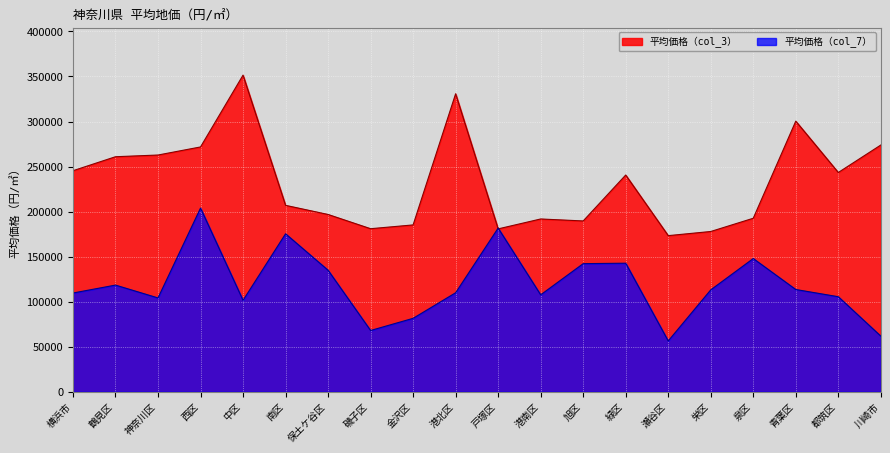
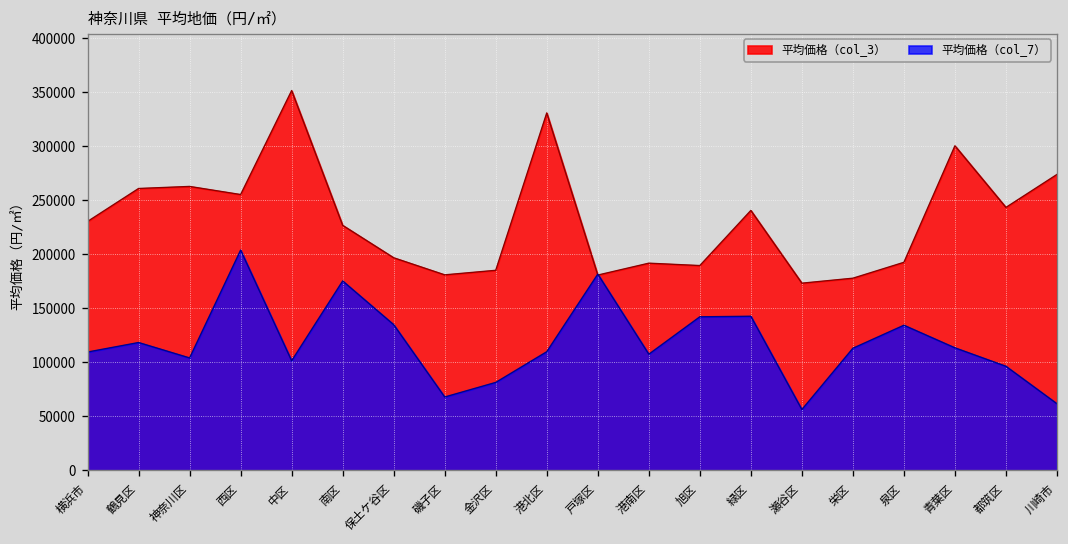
  {
    "平均価格（col_3）": {
-     "横浜市": 250000,
+     "横浜市": 230000,
      "鶴見区": 260000,
      "神奈川区": 260000,
-     "西区": 270000,
+     "西区": 260000,
      "中区": 350000,
-     "南区": 210000,
+     "南区": 230000,
      "保土ケ谷区": 200000,
      "磯子区": 180000,
      "金沢区": 190000,
      "港北区": 330000,
      "港南区": 190000,
      "旭区": 190000,
      "緑区": 240000,
      "瀬谷区": 170000,
      "栄区": 180000,
      "泉区": 190000,
      "青葉区": 300000,
      "都筑区": 240000,
      "川崎市": 270000
    },
    "平均価格（col_7）": {
      "横浜市": 110000,
      "鶴見区": 120000,
      "神奈川区": 100000,
      "西区": 200000,
      "中区": 100000,
      "南区": 180000,
      "保土ケ谷区": 130000,
      "磯子区": 70000,
      "金沢区": 80000,
      "港北区": 110000,
      "港南区": 110000,
      "旭区": 140000,
      "緑区": 140000,
      "瀬谷区": 60000,
      "栄区": 110000,
-     "泉区": 150000,
+     "泉区": 130000,
      "青葉区": 110000,
-     "都筑区": 110000,
+     "都筑区": 100000,
      "川崎市": 60000
    }
  }
